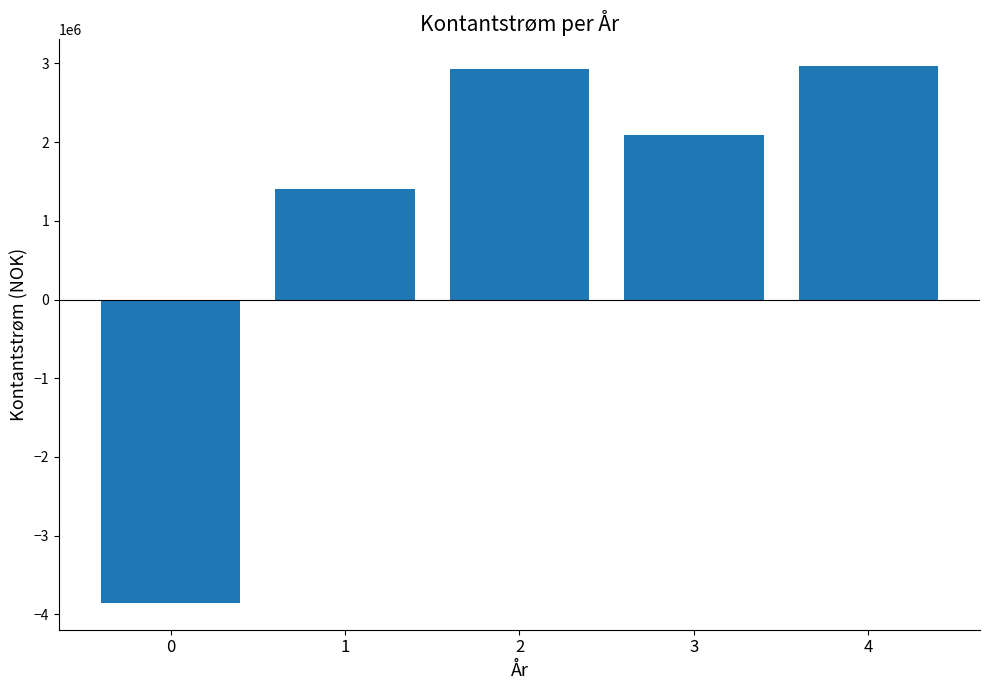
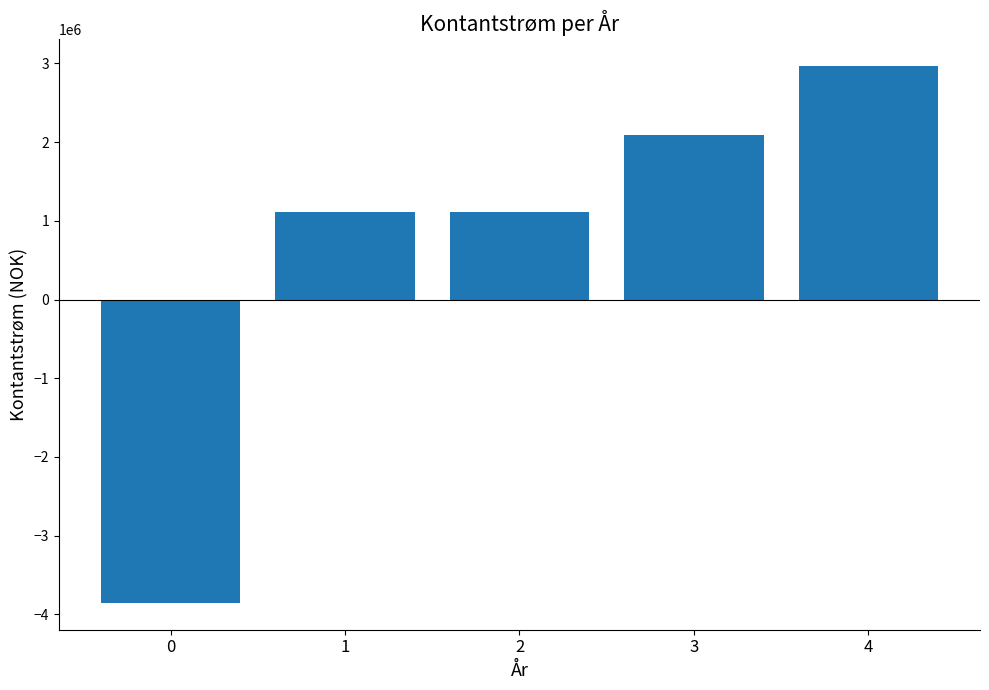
  {
    "0": -3900000,
-   "1": 1400000,
-   "2": 2900000,
+   "1": 1100000,
+   "2": 1100000,
    "3": 2100000,
    "4": 3000000
  }
